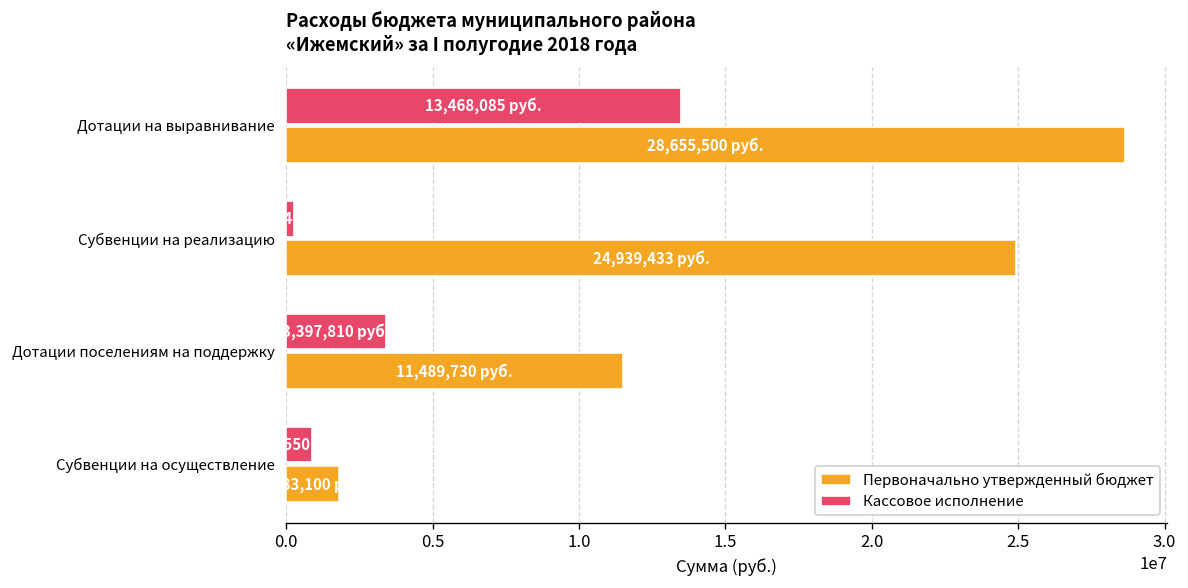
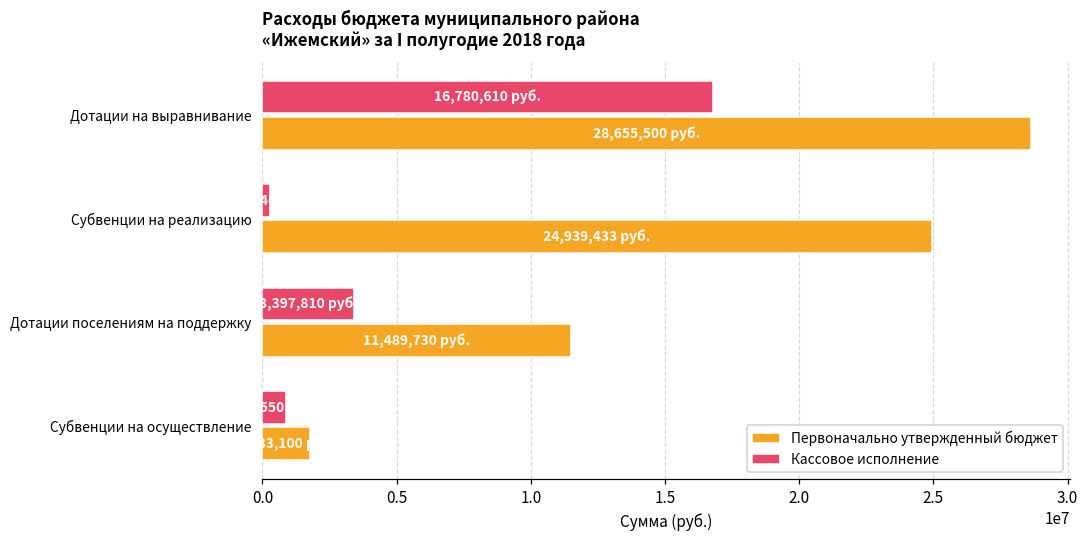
  {
    "Первоначально утвержденный бюджет": {
      "Дотации на выравнивание": "28,655,500",
      "Субвенции на реализацию": "24,939,433",
      "Дотации поселениям на поддержку": "11,489,730"
    },
    "Кассовое исполнение": {
-     "Дотации на выравнивание": "13,468,085",
+     "Дотации на выравнивание": "16,780,610",
      "Дотации поселениям на поддержку": "3,397,810"
    }
  }
